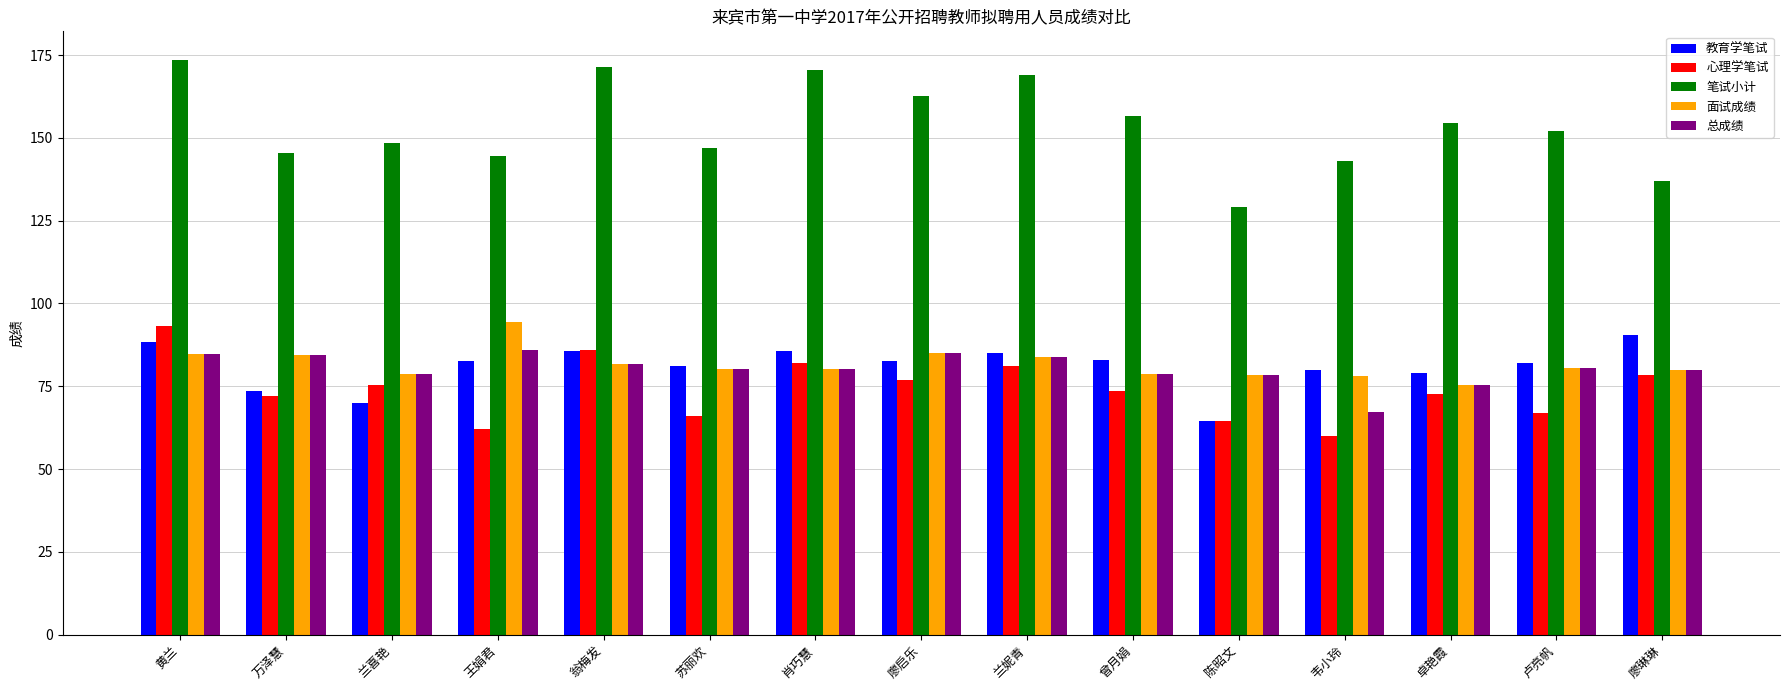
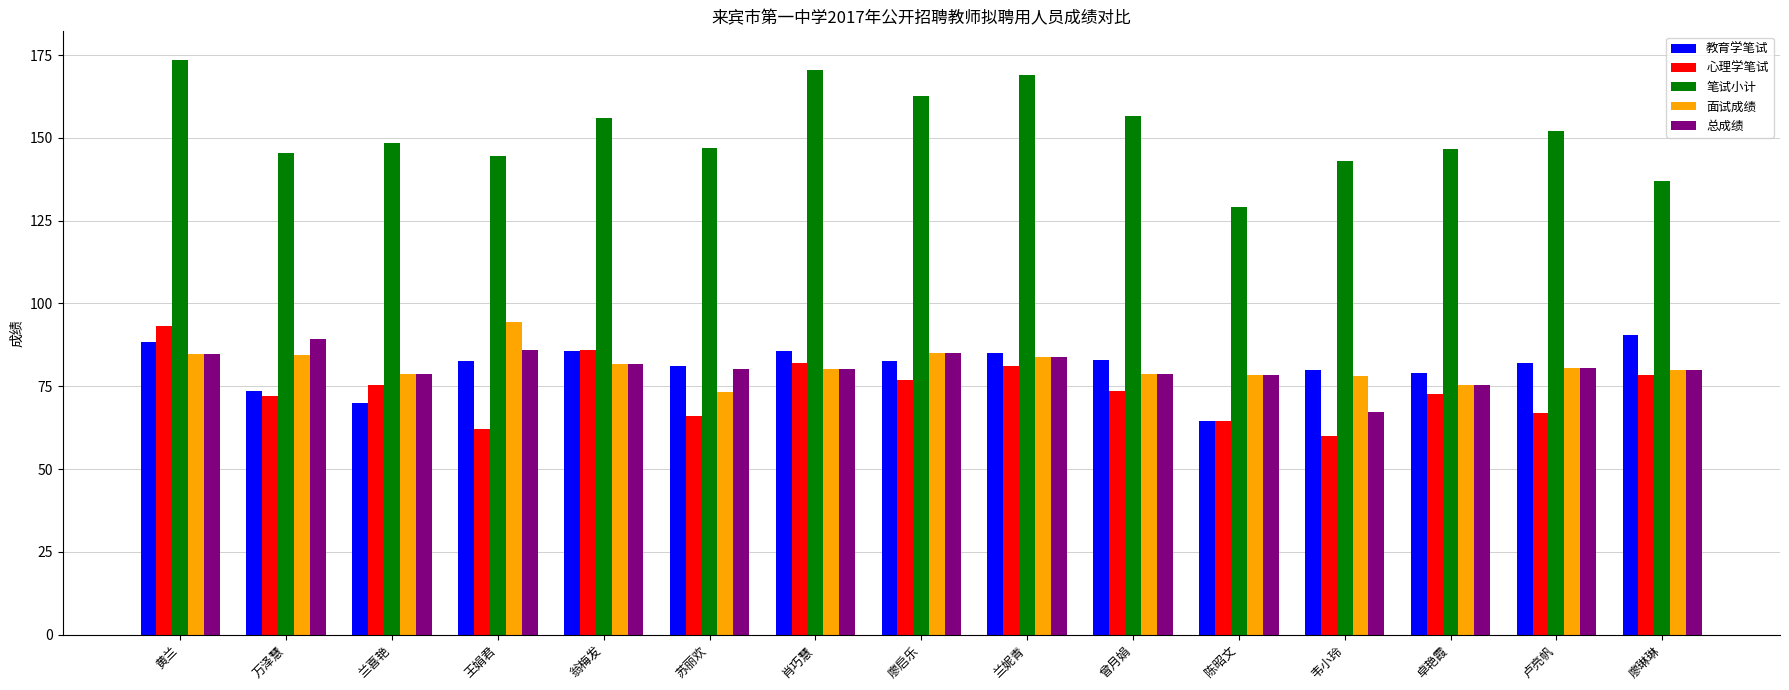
  {
    "教育学笔试": {
      "黄兰": 89,
      "万泽慧": 74,
      "兰喜艳": 70,
      "王娟君": 83,
      "翁梅发": 86,
      "苏丽欢": 81,
      "肖巧慧": 86,
      "廖启乐": 83,
      "兰妮青": 85,
      "曾月娟": 83,
      "陈昭文": 65,
      "韦小玲": 80,
      "卓艳霞": 79,
      "卢亮帆": 82,
      "廖琳琳": 91
    },
    "心理学笔试": {
      "黄兰": 93,
      "万泽慧": 72,
      "兰喜艳": 76,
      "王娟君": 62,
      "翁梅发": 86,
      "苏丽欢": 66,
      "肖巧慧": 82,
      "廖启乐": 77,
      "兰妮青": 81,
      "曾月娟": 74,
      "陈昭文": 65,
      "韦小玲": 60,
      "卓艳霞": 73,
      "卢亮帆": 67,
      "廖琳琳": 79
    },
    "笔试小计": {
      "黄兰": 174,
      "万泽慧": 146,
      "兰喜艳": 149,
      "王娟君": 145,
-     "翁梅发": 172,
+     "翁梅发": 156,
      "苏丽欢": 147,
      "肖巧慧": 171,
      "廖启乐": 163,
      "兰妮青": 169,
      "曾月娟": 157,
      "陈昭文": 129,
      "韦小玲": 143,
-     "卓艳霞": 155,
+     "卓艳霞": 147,
      "卢亮帆": 152,
      "廖琳琳": 137
    },
    "面试成绩": {
      "黄兰": 85,
      "万泽慧": 85,
      "兰喜艳": 79,
      "王娟君": 94,
      "翁梅发": 82,
-     "苏丽欢": 80,
+     "苏丽欢": 73,
      "肖巧慧": 80,
      "廖启乐": 85,
      "兰妮青": 84,
      "曾月娟": 79,
      "陈昭文": 78,
      "韦小玲": 78,
      "卓艳霞": 75,
      "卢亮帆": 81,
      "廖琳琳": 80
    },
    "总成绩": {
      "黄兰": 85,
-     "万泽慧": 85,
+     "万泽慧": 89,
      "兰喜艳": 79,
      "王娟君": 86,
      "翁梅发": 82,
      "苏丽欢": 80,
      "肖巧慧": 80,
      "廖启乐": 85,
      "兰妮青": 84,
      "曾月娟": 79,
      "陈昭文": 78,
      "韦小玲": 67,
      "卓艳霞": 75,
      "卢亮帆": 81,
      "廖琳琳": 80
    }
  }
